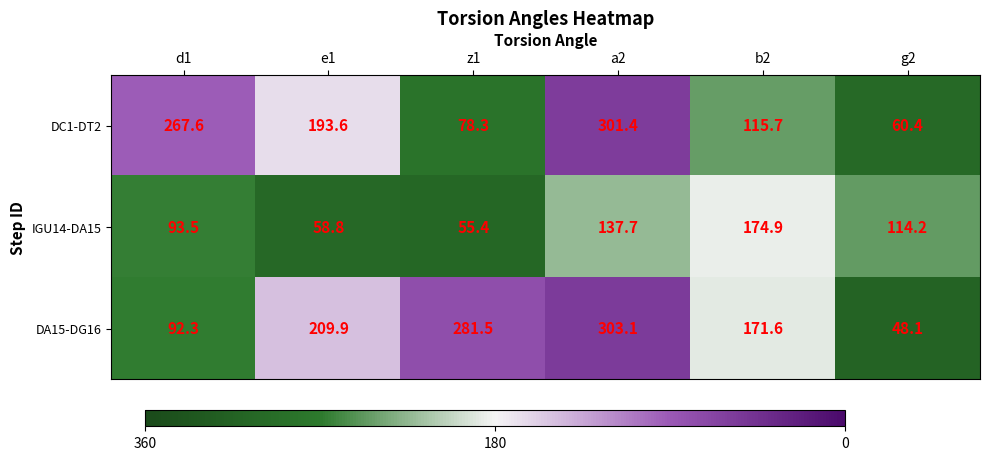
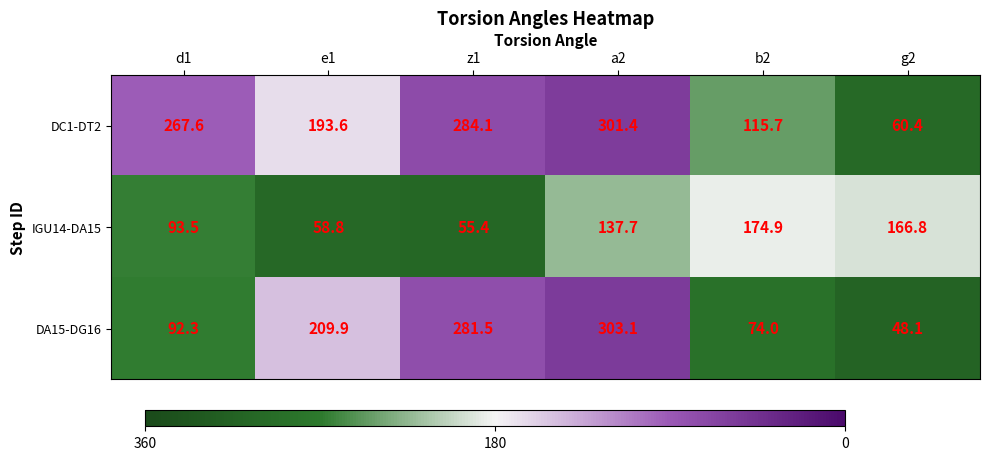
  {
    "DC1-DT2": {
      "d1": 267.6,
      "e1": 193.6,
-     "z1": 78.3,
+     "z1": 284.1,
      "a2": 301.4,
      "b2": 115.7,
      "g2": 60.4
    },
    "IGU14-DA15": {
      "d1": 93.5,
      "e1": 58.8,
      "z1": 55.4,
      "a2": 137.7,
      "b2": 174.9,
-     "g2": 114.2
+     "g2": 166.8
    },
    "DA15-DG16": {
      "d1": 92.3,
      "e1": 209.9,
      "z1": 281.5,
      "a2": 303.1,
-     "b2": 171.6,
+     "b2": 74.0,
      "g2": 48.1
    }
  }
